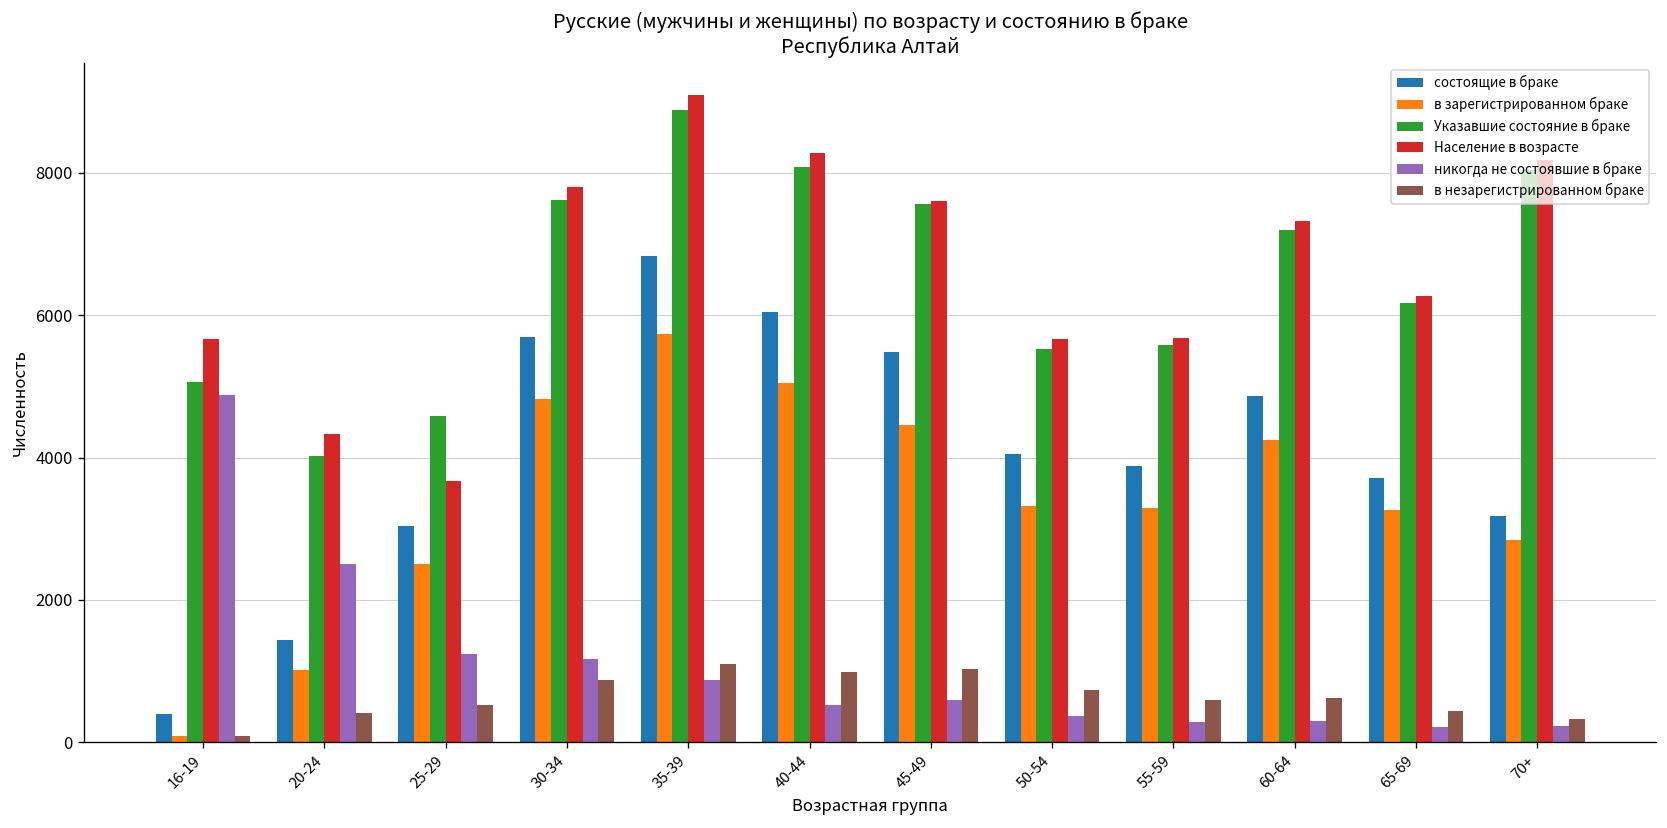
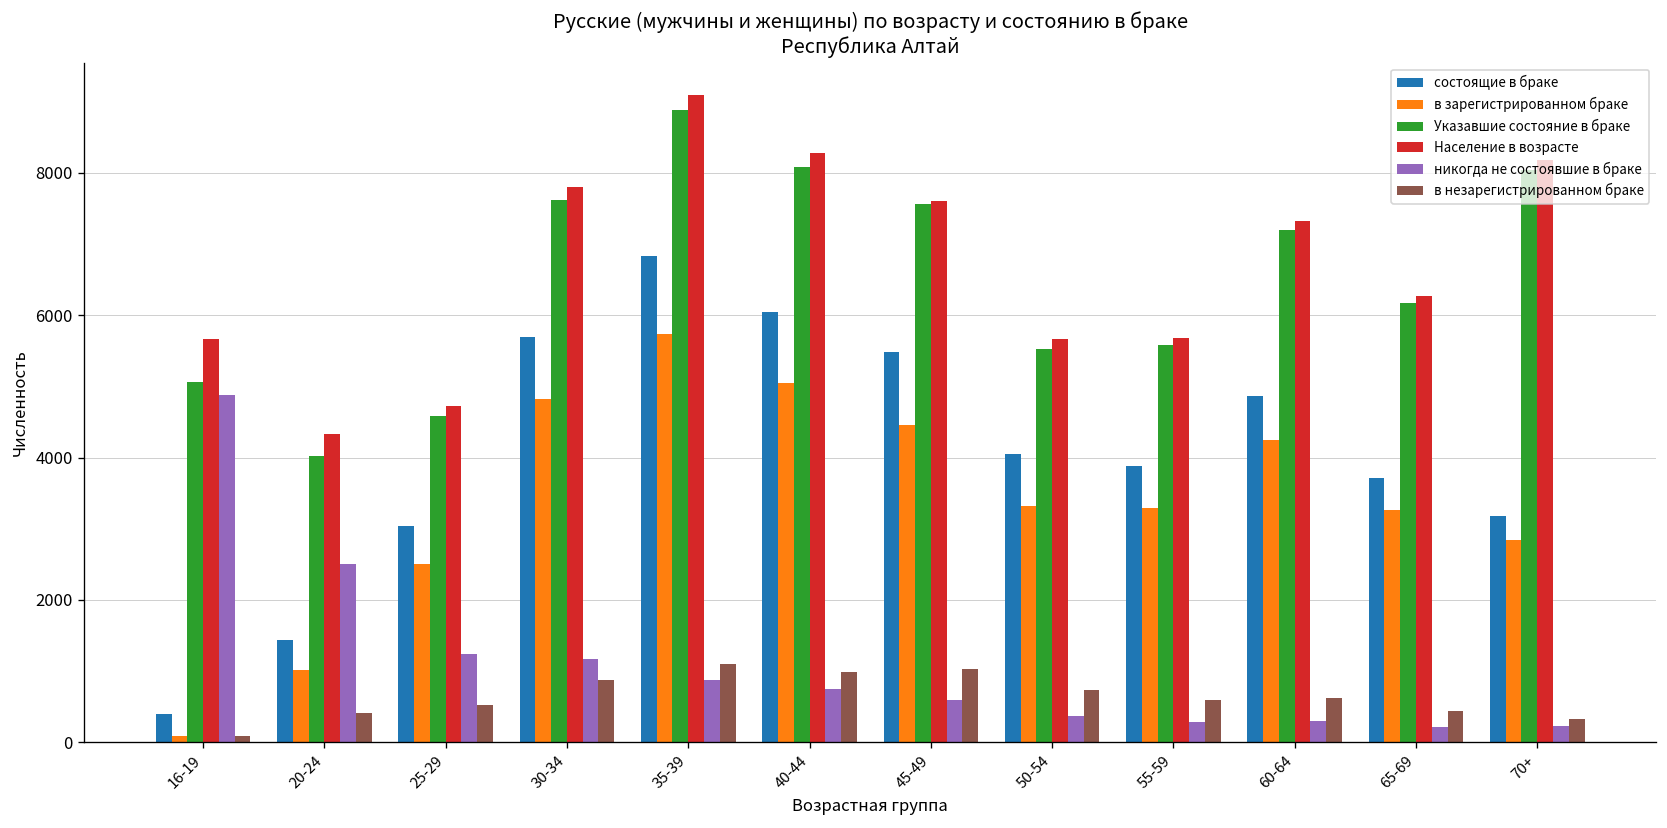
  {
    "состоящие в браке": {
      "16-19": 400,
      "20-24": 1400,
      "25-29": 3000,
      "30-34": 5700,
      "35-39": 6800,
      "40-44": 6000,
      "45-49": 5500,
      "50-54": 4100,
      "55-59": 3900,
      "60-64": 4900,
      "65-69": 3700,
      "70+": 3200
    },
    "в зарегистрированном браке": {
      "16-19": 100,
      "20-24": 1000,
      "25-29": 2500,
      "30-34": 4800,
      "35-39": 5700,
      "40-44": 5100,
      "45-49": 4500,
      "50-54": 3300,
      "55-59": 3300,
      "60-64": 4200,
      "65-69": 3300,
      "70+": 2800
    },
    "Указавшие состояние в браке": {
      "16-19": 5100,
      "20-24": 4000,
      "25-29": 4600,
      "30-34": 7600,
      "35-39": 8900,
      "40-44": 8100,
      "45-49": 7600,
      "50-54": 5500,
      "55-59": 5600,
      "60-64": 7200,
      "65-69": 6200
    },
    "Население в возрасте": {
      "16-19": 5700,
      "20-24": 4300,
-     "25-29": 3700,
+     "25-29": 4700,
      "30-34": 7800,
      "35-39": 9100,
      "40-44": 8300,
      "45-49": 7600,
      "50-54": 5700,
      "55-59": 5700,
      "60-64": 7300,
      "65-69": 6300
    },
    "никогда не состоявшие в браке": {
      "16-19": 4900,
      "20-24": 2500,
      "25-29": 1200,
      "30-34": 1200,
      "35-39": 900,
-     "40-44": 500,
+     "40-44": 700,
      "45-49": 600,
      "50-54": 400,
      "55-59": 300,
      "60-64": 300,
      "65-69": 200,
      "70+": 200
    },
    "в незарегистрированном браке": {
      "16-19": 100,
      "20-24": 400,
      "25-29": 500,
      "30-34": 900,
      "35-39": 1100,
      "40-44": 1000,
      "45-49": 1000,
      "50-54": 700,
      "55-59": 600,
      "60-64": 600,
      "65-69": 400,
      "70+": 300
    }
  }
